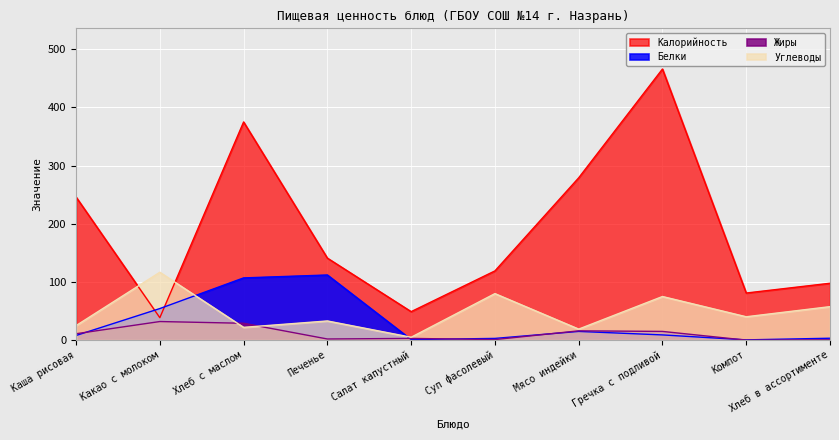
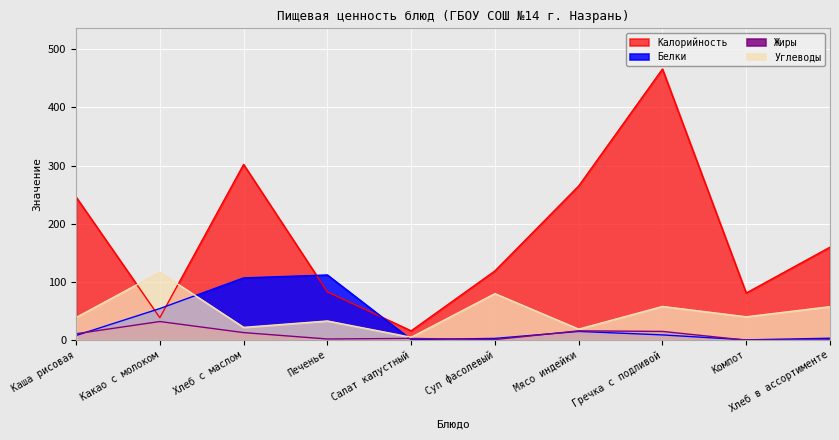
  {
    "Калорийность": {
      "Каша рисовая": 250,
      "Какао с молоком": 40,
-     "Хлеб с маслом": 380,
-     "Печенье": 140,
-     "Салат капустный": 50,
+     "Хлеб с маслом": 300,
+     "Печенье": 80,
+     "Салат капустный": 20,
      "Суп фасолевый": 120,
-     "Мясо индейки": 280,
+     "Мясо индейки": 270,
      "Гречка с подливой": 470,
      "Компот": 80,
-     "Хлеб в ассортименте": 100
+     "Хлеб в ассортименте": 160
    },
    "Белки": {
      "Какао с молоком": 50,
      "Хлеб с маслом": 110,
      "Печенье": 110,
      "Гречка с подливой": 10
    },
    "Жиры": {
      "Какао с молоком": 30,
-     "Хлеб с маслом": 30,
+     "Хлеб с маслом": 10,
      "Печенье": 0,
      "Гречка с подливой": 20
    },
    "Углеводы": {
-     "Каша рисовая": 30,
+     "Каша рисовая": 40,
      "Какао с молоком": 120,
      "Хлеб с маслом": 20,
      "Печенье": 30,
      "Суп фасолевый": 80,
-     "Гречка с подливой": 80,
+     "Гречка с подливой": 60,
      "Компот": 40,
      "Хлеб в ассортименте": 60
    }
  }
